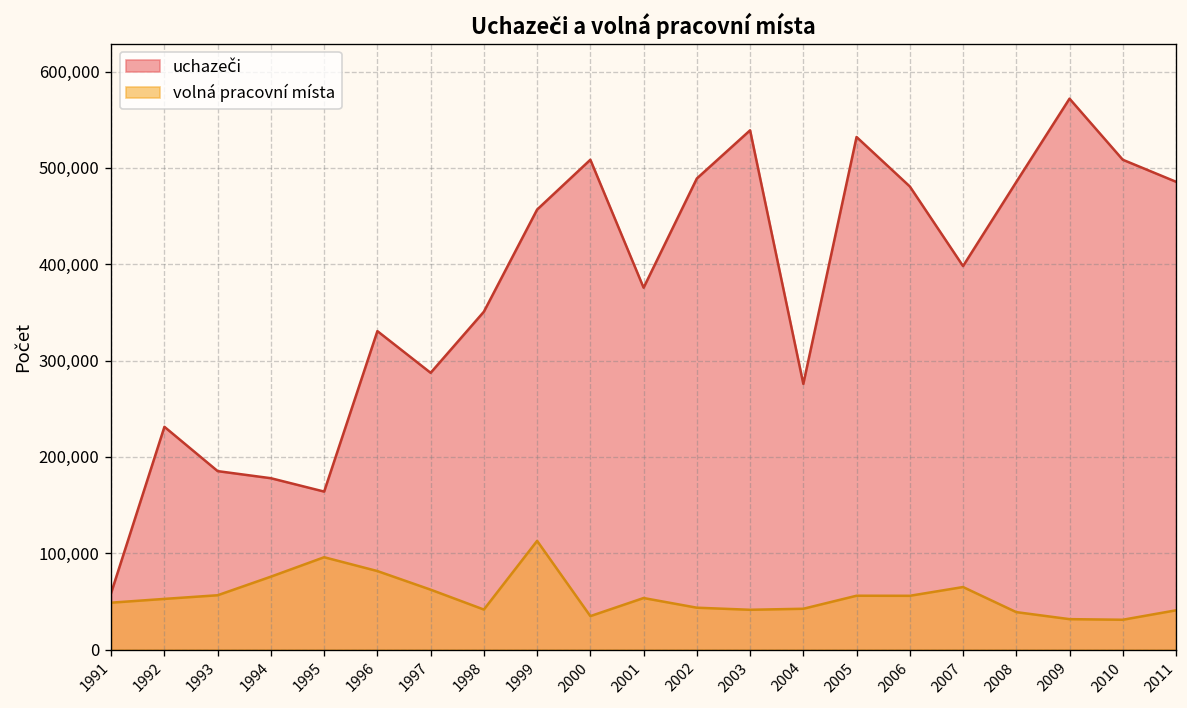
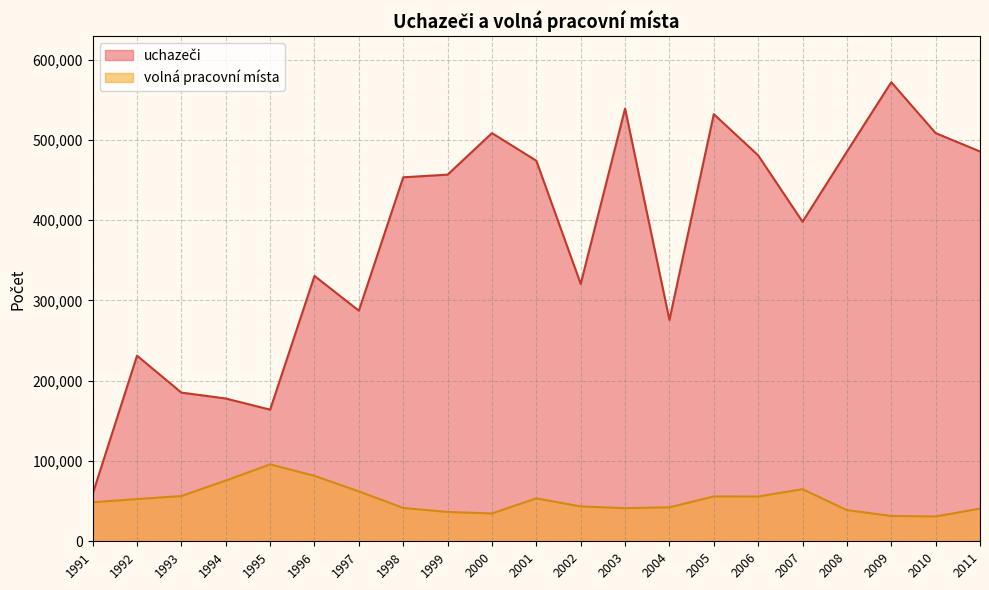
  {
    "uchazeči": {
      "1991": "60,000",
      "1992": "230,000",
      "1993": "190,000",
      "1994": "180,000",
      "1995": "160,000",
      "1996": "330,000",
      "1997": "290,000",
-     "1998": "350,000",
+     "1998": "450,000",
      "1999": "460,000",
      "2000": "510,000",
-     "2001": "380,000",
-     "2002": "490,000",
+     "2001": "470,000",
+     "2002": "320,000",
      "2003": "540,000",
      "2004": "280,000",
      "2005": "530,000",
      "2006": "480,000",
      "2007": "400,000",
      "2008": "490,000",
      "2009": "570,000",
      "2010": "510,000",
      "2011": "490,000"
    },
    "volná pracovní místa": {
      "1991": "50,000",
      "1992": "50,000",
      "1993": "60,000",
      "1994": "80,000",
      "1995": "100,000",
      "1996": "80,000",
      "1997": "60,000",
      "1998": "40,000",
-     "1999": "110,000",
+     "1999": "40,000",
      "2000": "30,000",
      "2001": "50,000",
      "2002": "40,000",
      "2003": "40,000",
      "2004": "40,000",
      "2005": "60,000",
      "2006": "60,000",
      "2007": "60,000",
      "2008": "40,000",
      "2009": "30,000",
      "2010": "30,000",
      "2011": "40,000"
    }
  }
